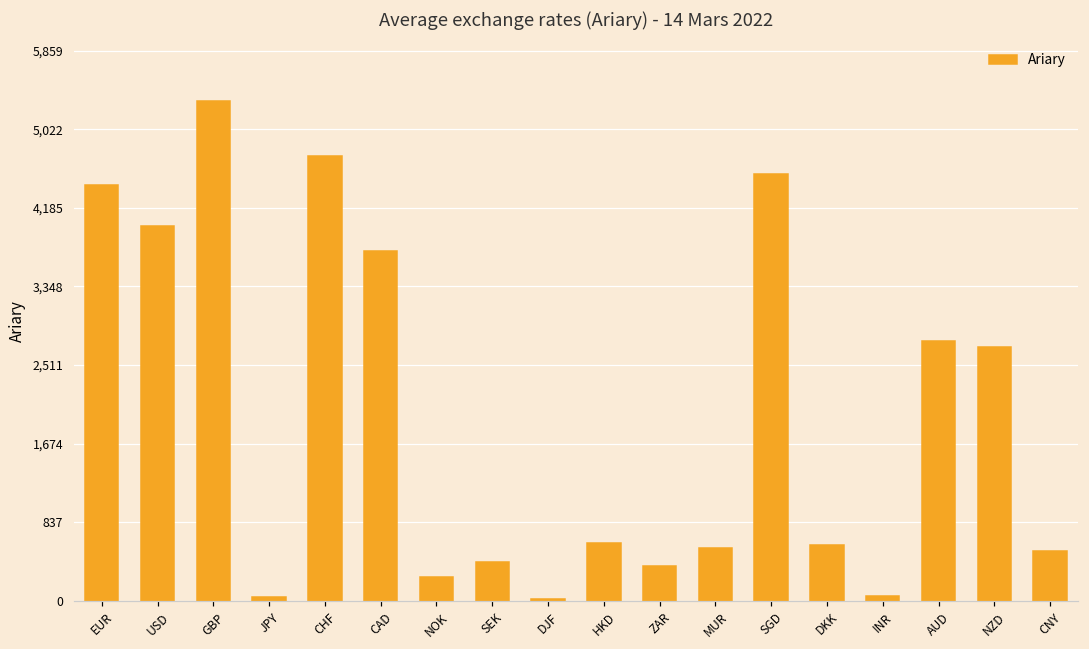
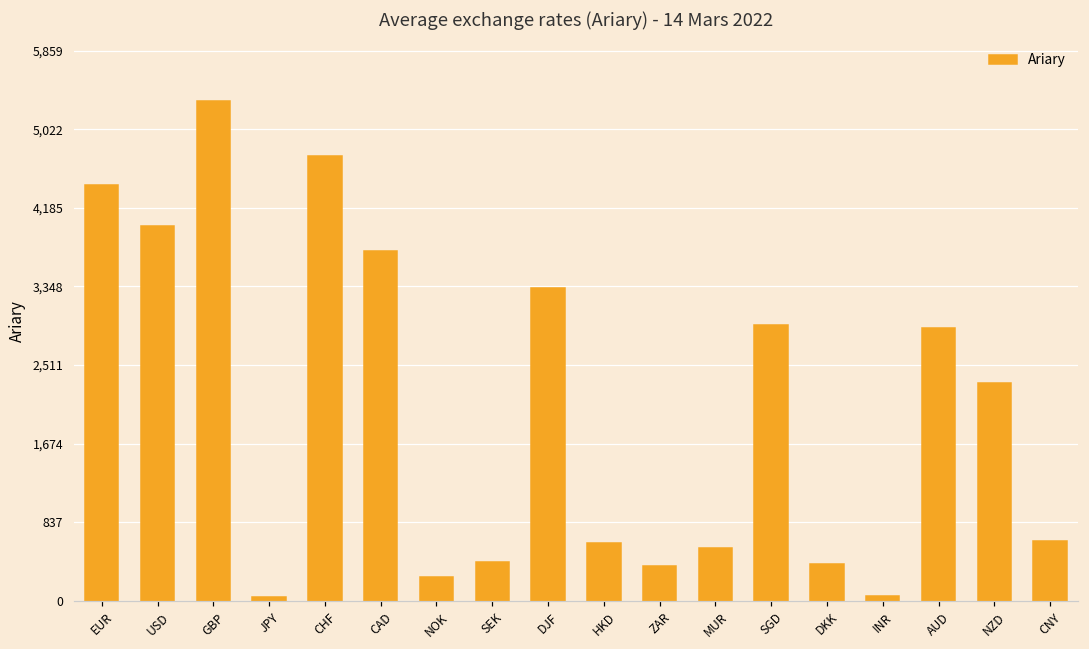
  {
    "EUR": "4,400",
    "USD": "4,000",
    "GBP": "5,300",
    "JPY": "0",
    "CHF": "4,700",
    "CAD": "3,700",
    "NOK": "300",
    "SEK": "400",
-   "DJF": "0",
+   "DJF": "3,300",
    "HKD": "600",
    "ZAR": "400",
    "MUR": "600",
-   "SGD": "4,500",
-   "DKK": "600",
+   "SGD": "2,900",
+   "DKK": "400",
    "INR": "100",
-   "AUD": "2,800",
-   "NZD": "2,700",
-   "CNY": "500"
+   "AUD": "2,900",
+   "NZD": "2,300",
+   "CNY": "600"
  }
